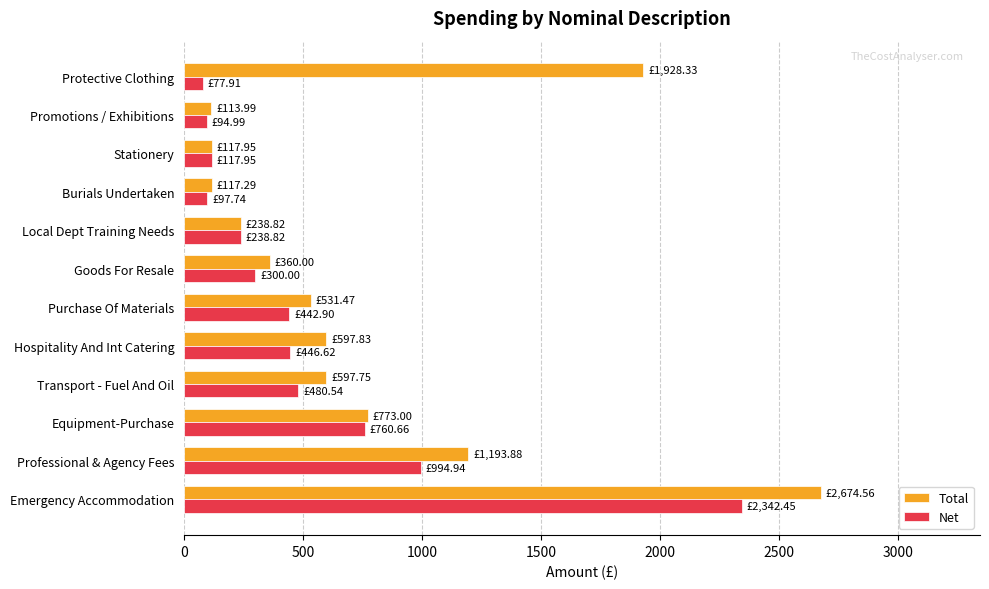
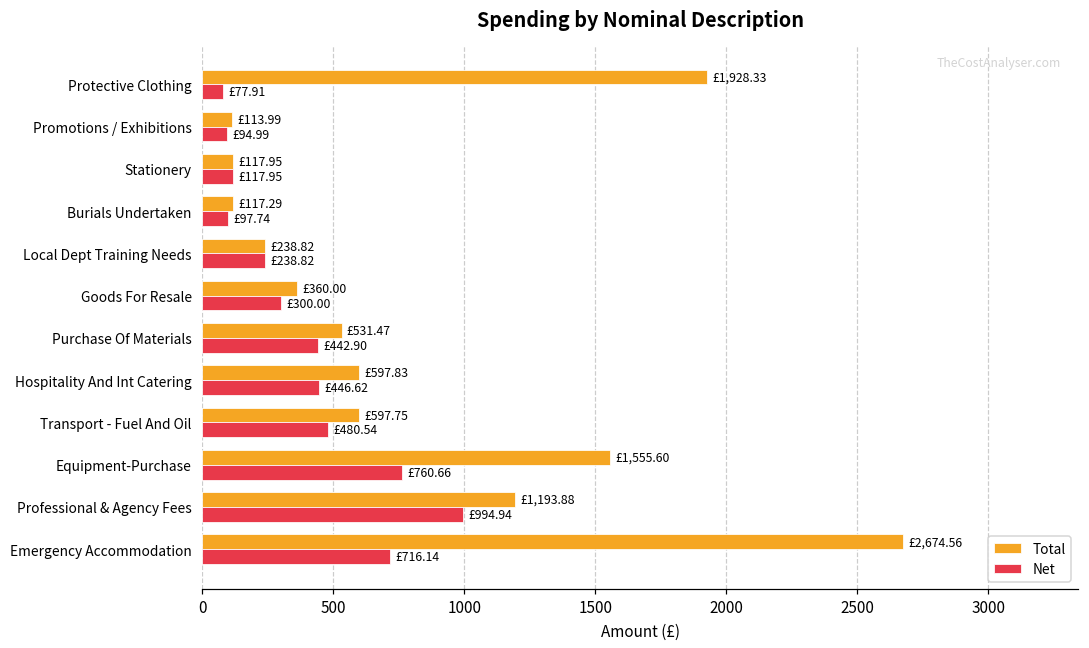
  {
    "Total": {
      "Protective Clothing": "£1,928.33",
      "Promotions / Exhibitions": "£113.99",
      "Stationery": "£117.95",
      "Burials Undertaken": "£117.29",
      "Local Dept Training Needs": "£238.82",
      "Goods For Resale": "£360.00",
      "Purchase Of Materials": "£531.47",
      "Hospitality And Int Catering": "£597.83",
      "Transport - Fuel And Oil": "£597.75",
-     "Equipment-Purchase": "£773.00",
+     "Equipment-Purchase": "£1,555.60",
      "Professional & Agency Fees": "£1,193.88",
      "Emergency Accommodation": "£2,674.56"
    },
    "Net": {
      "Protective Clothing": "£77.91",
      "Promotions / Exhibitions": "£94.99",
      "Stationery": "£117.95",
      "Burials Undertaken": "£97.74",
      "Local Dept Training Needs": "£238.82",
      "Goods For Resale": "£300.00",
      "Purchase Of Materials": "£442.90",
      "Hospitality And Int Catering": "£446.62",
      "Transport - Fuel And Oil": "£480.54",
      "Equipment-Purchase": "£760.66",
      "Professional & Agency Fees": "£994.94",
-     "Emergency Accommodation": "£2,342.45"
+     "Emergency Accommodation": "£716.14"
    }
  }
